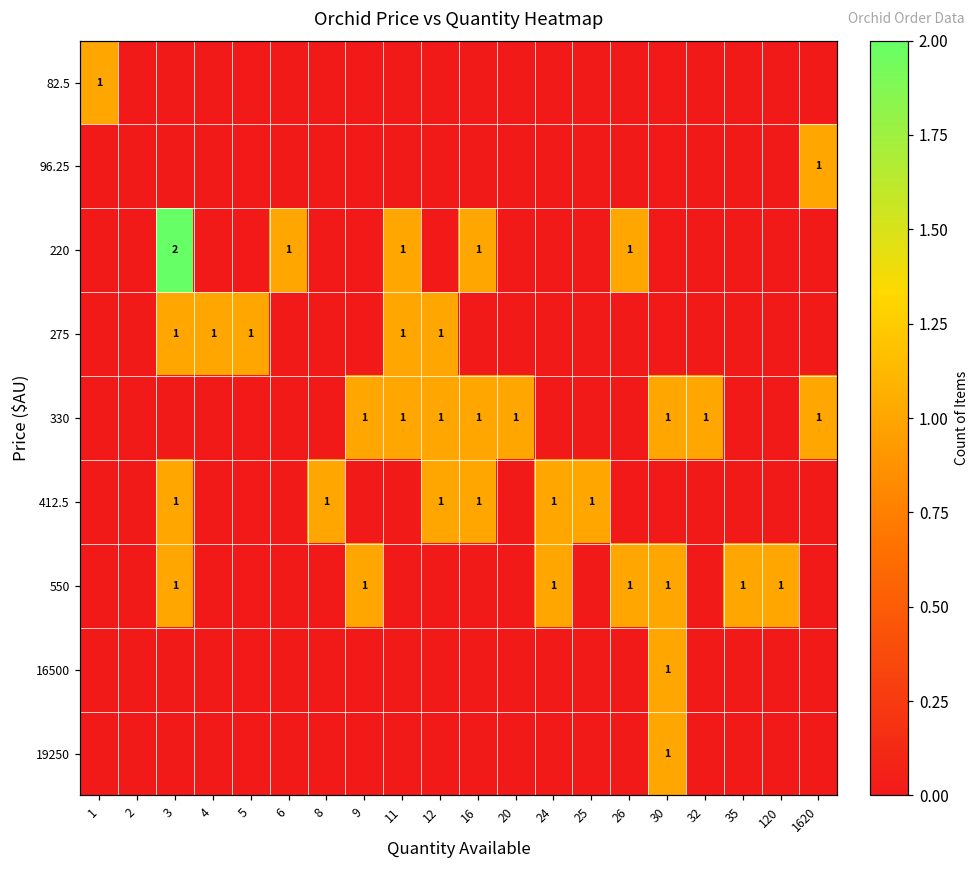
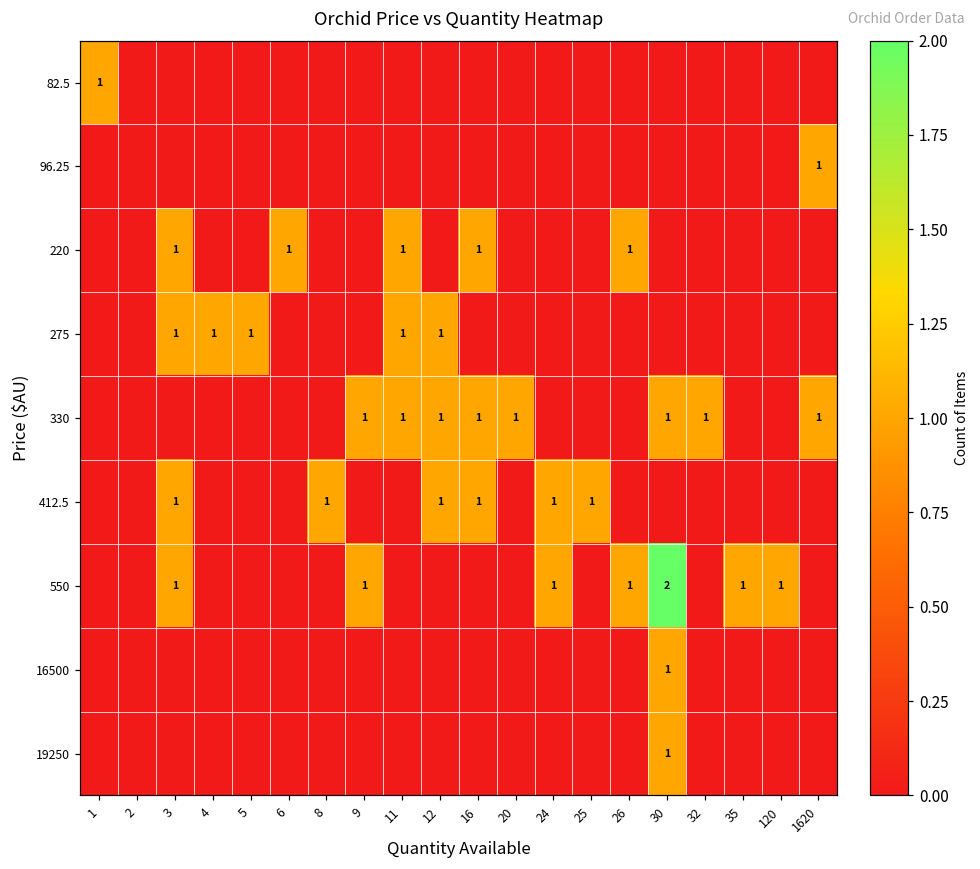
  {
    "82.5": {
      "1": 1
    },
    "96.25": {
      "1620": 1
    },
    "220": {
-     "3": 2,
+     "3": 1,
      "6": 1,
      "11": 1,
      "16": 1,
      "26": 1
    },
    "275": {
      "3": 1,
      "4": 1,
      "5": 1,
      "11": 1,
      "12": 1
    },
    "330": {
      "9": 1,
      "11": 1,
      "12": 1,
      "16": 1,
      "20": 1,
      "30": 1,
      "32": 1,
      "1620": 1
    },
    "412.5": {
      "3": 1,
      "8": 1,
      "12": 1,
      "16": 1,
      "24": 1,
      "25": 1
    },
    "550": {
      "3": 1,
      "9": 1,
      "24": 1,
      "26": 1,
-     "30": 1,
+     "30": 2,
      "35": 1,
      "120": 1
    },
    "16500": {
      "30": 1
    },
    "19250": {
      "30": 1
    }
  }
